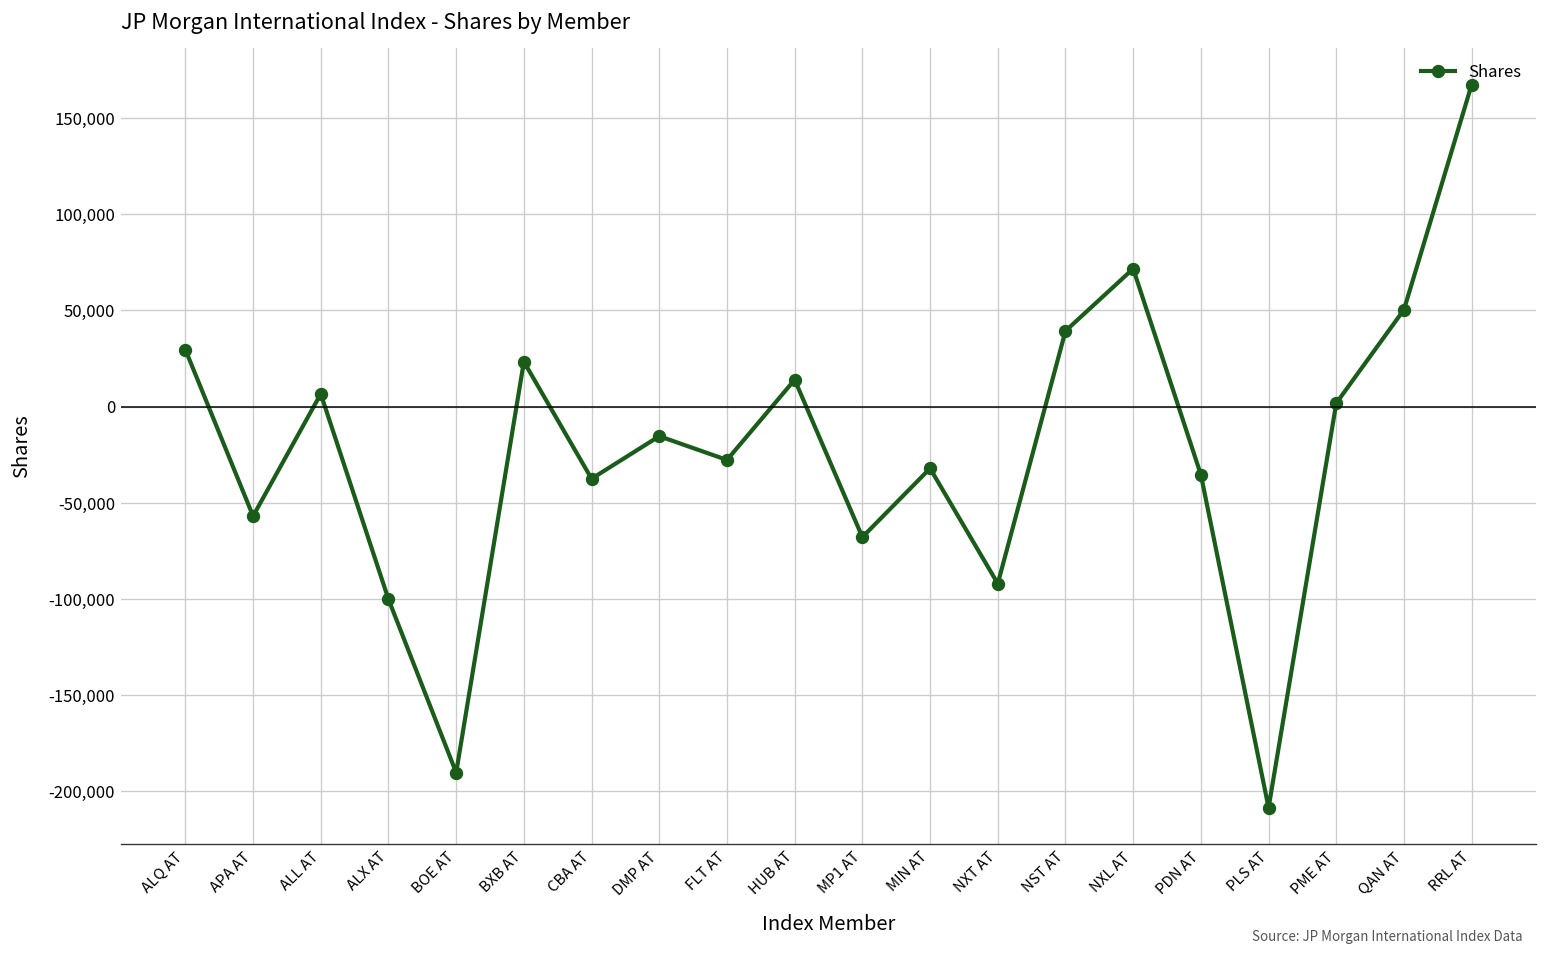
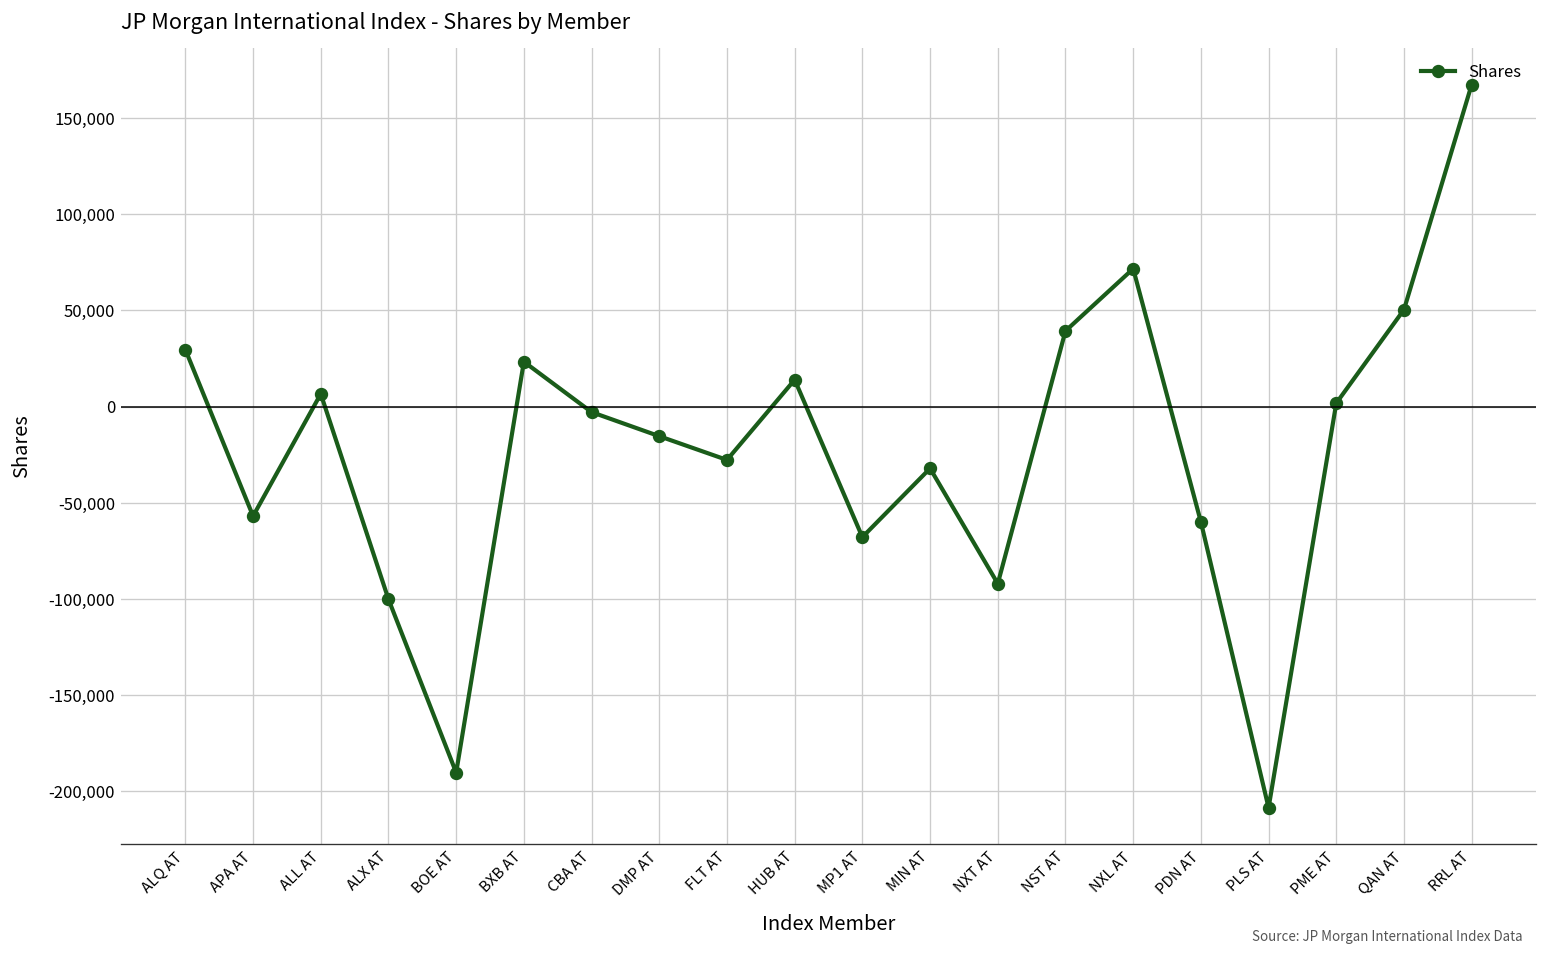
  {
    "ALQ AT": "30,000",
    "APA AT": "-57,000",
    "ALL AT": "7,000",
    "ALX AT": "-100,000",
    "BOE AT": "-190,000",
    "BXB AT": "23,000",
-   "CBA AT": "-38,000",
+   "CBA AT": "-3,000",
    "DMP AT": "-15,000",
    "FLT AT": "-28,000",
    "HUB AT": "14,000",
    "MP1 AT": "-68,000",
    "MIN AT": "-32,000",
    "NXT AT": "-92,000",
    "NST AT": "39,000",
    "NXL AT": "72,000",
-   "PDN AT": "-35,000",
+   "PDN AT": "-60,000",
    "PLS AT": "-209,000",
    "PME AT": "2,000",
    "QAN AT": "50,000",
    "RRL AT": "167,000"
  }
